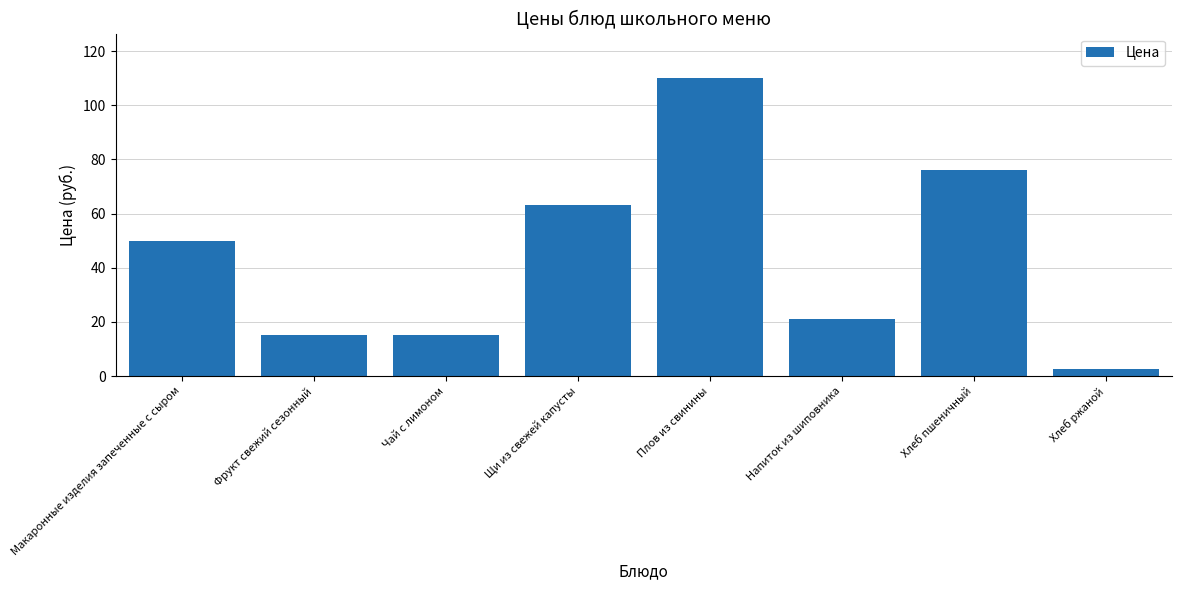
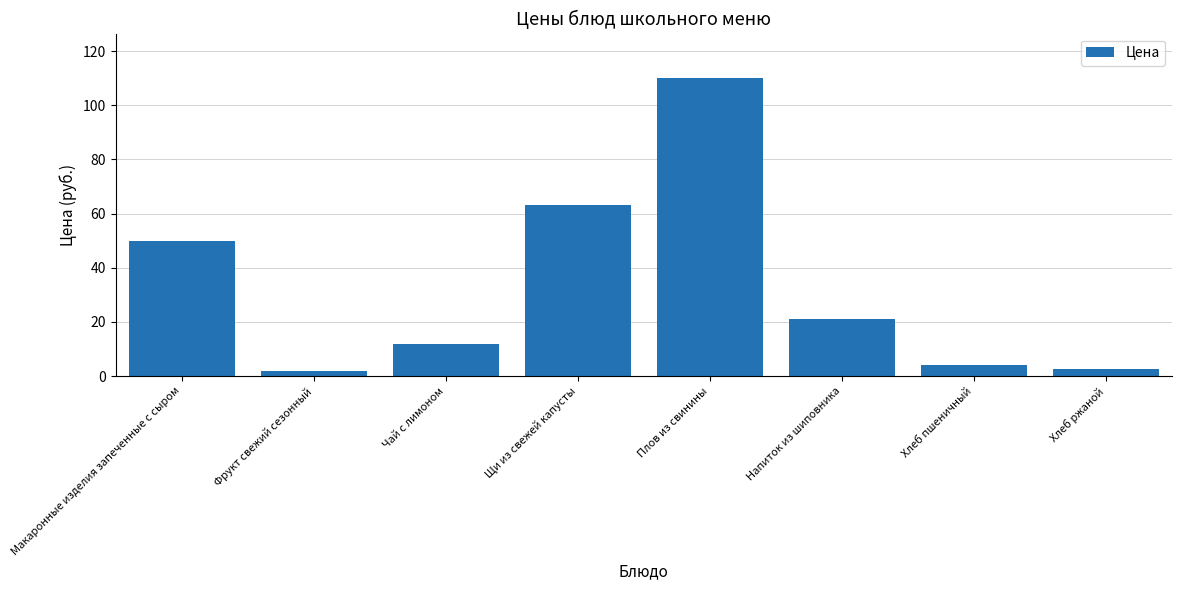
  {
    "Макаронные изделия запеченные с сыром": 50,
-   "Фрукт свежий сезонный": 15,
-   "Чай с лимоном": 15,
+   "Фрукт свежий сезонный": 2,
+   "Чай с лимоном": 12,
    "Щи из свежей капусты": 63,
    "Плов из свинины": 110,
    "Напиток из шиповника": 21,
-   "Хлеб пшеничный": 76,
+   "Хлеб пшеничный": 4,
    "Хлеб ржаной": 3
  }
